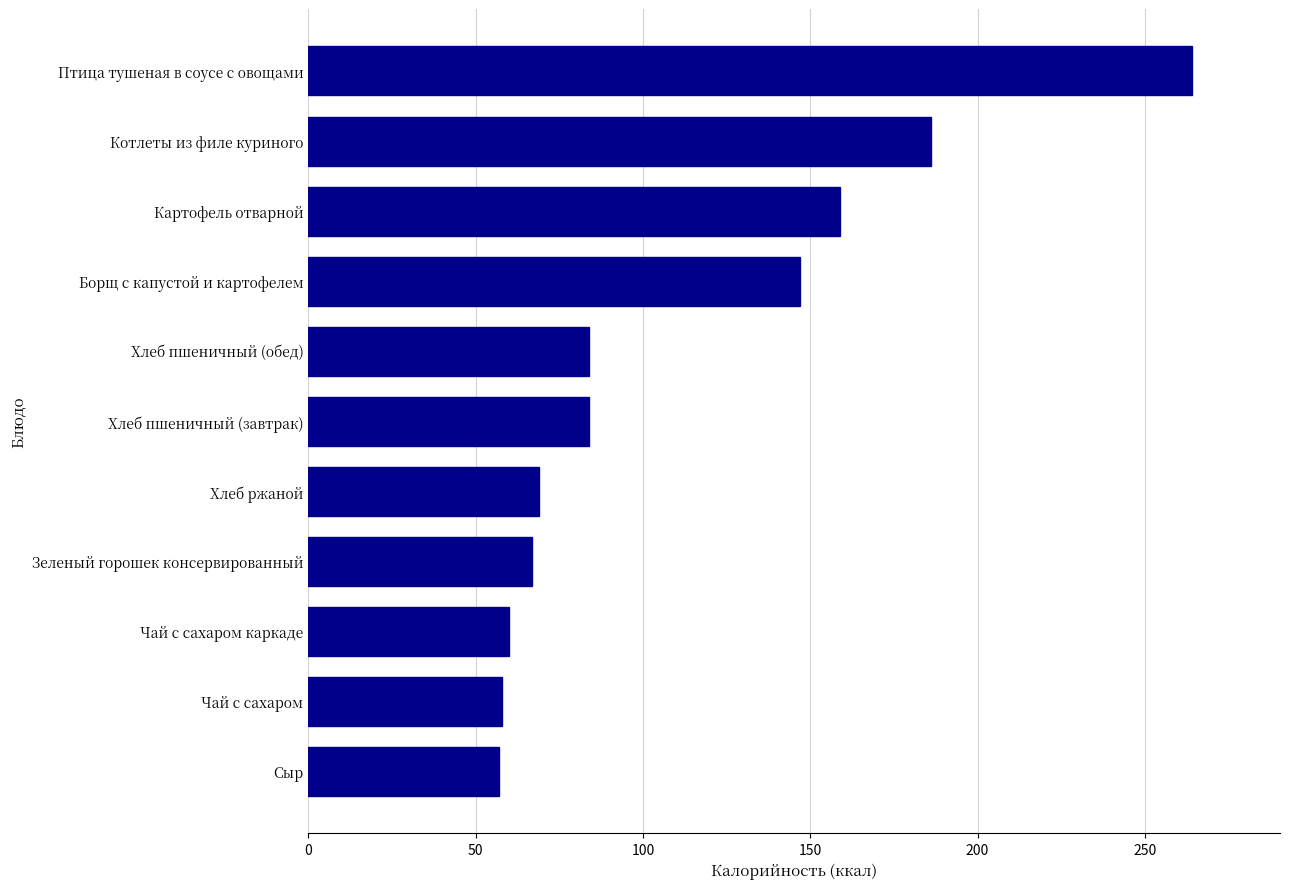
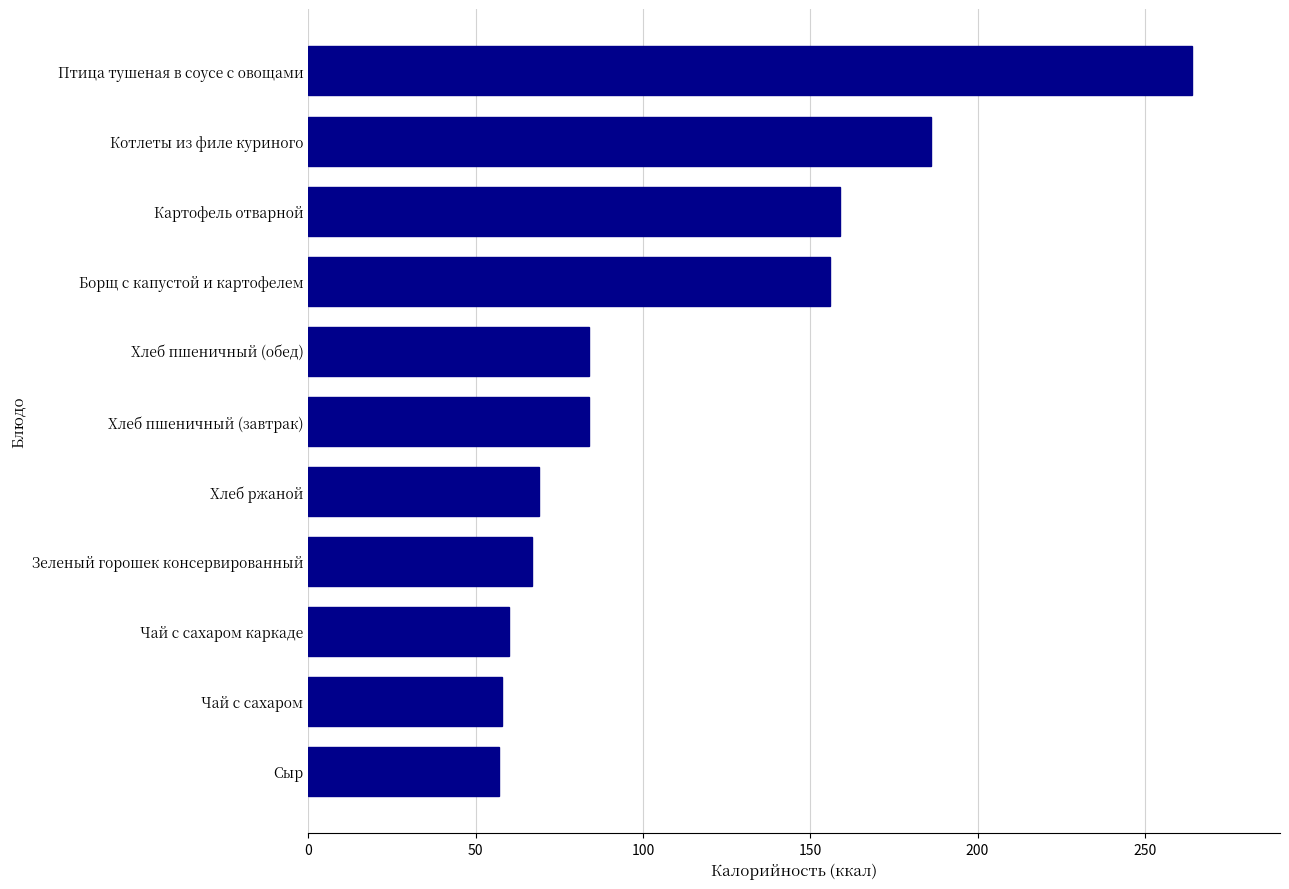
  {
    "Птица тушеная в соусе с овощами": 264,
    "Котлеты из филе куриного": 186,
    "Картофель отварной": 159,
-   "Борщ с капустой и картофелем": 147,
+   "Борщ с капустой и картофелем": 156,
    "Хлеб пшеничный (обед)": 84,
    "Хлеб пшеничный (завтрак)": 84,
    "Хлеб ржаной": 69,
    "Зеленый горошек консервированный": 67,
    "Чай с сахаром каркаде": 60,
    "Чай с сахаром": 58,
    "Сыр": 57
  }
